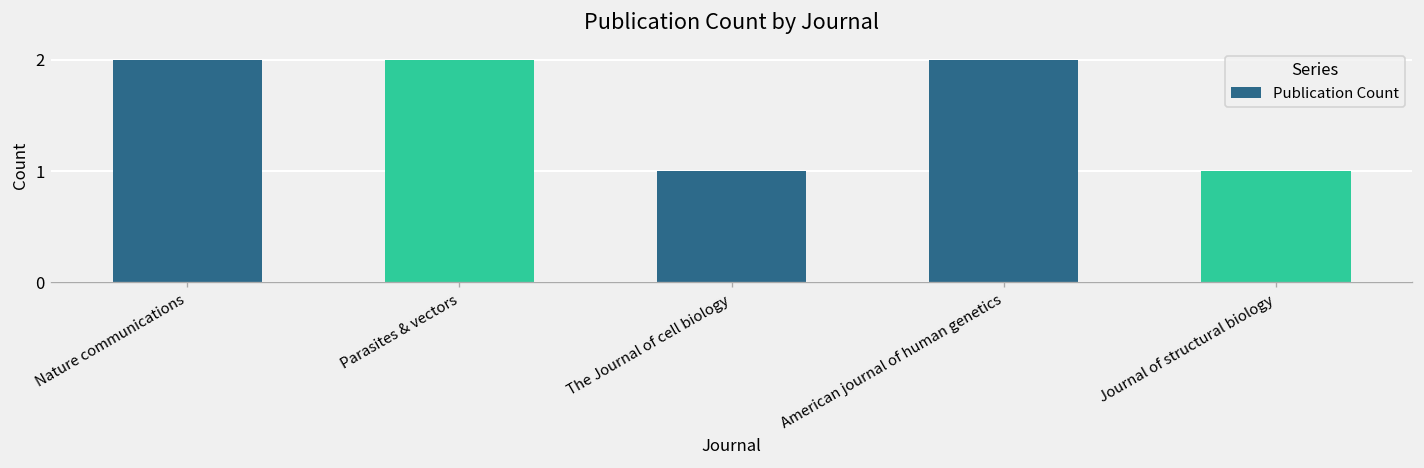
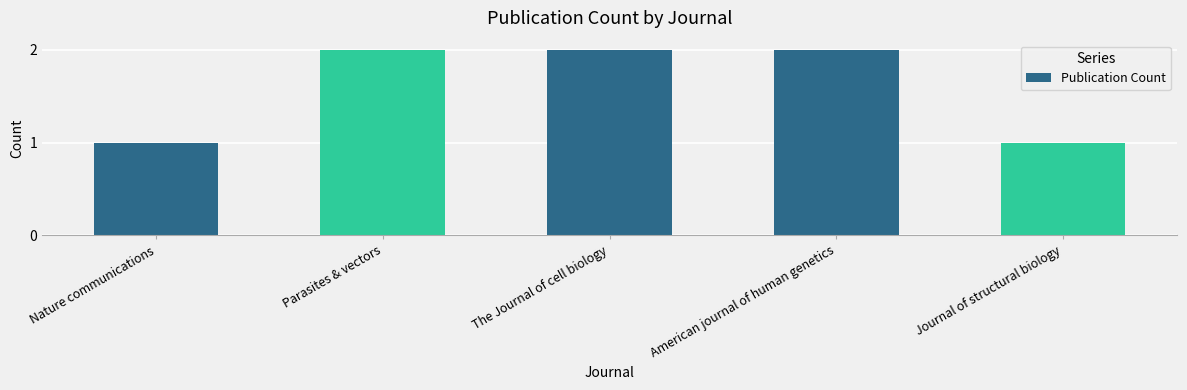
  {
-   "Nature communications": 2,
+   "Nature communications": 1,
    "Parasites & vectors": 2,
-   "The Journal of cell biology": 1,
+   "The Journal of cell biology": 2,
    "American journal of human genetics": 2,
    "Journal of structural biology": 1
  }
